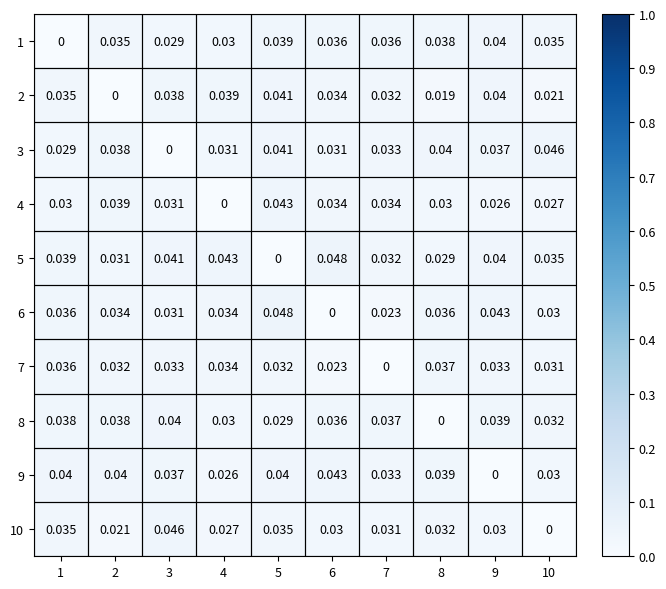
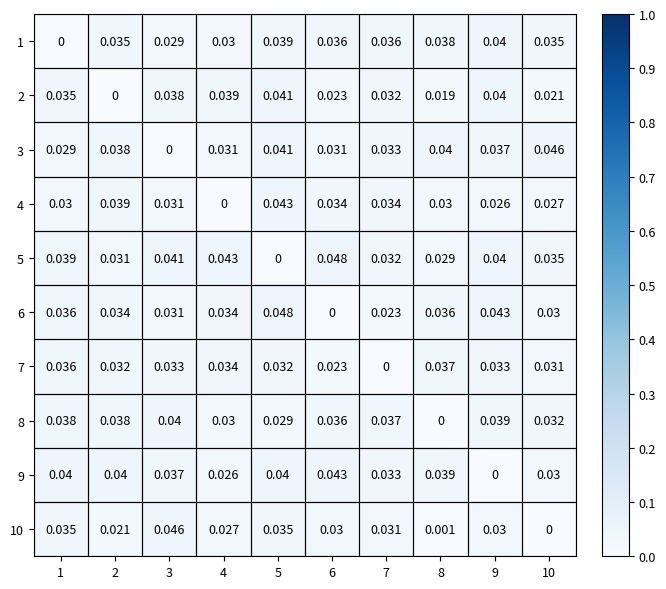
  {
    "1": {
      "1": 0,
      "2": 0.035,
      "3": 0.029,
      "4": 0.03,
      "5": 0.039,
      "6": 0.036,
      "7": 0.036,
      "8": 0.038,
      "9": 0.04,
      "10": 0.035
    },
    "2": {
      "1": 0.035,
      "2": 0,
      "3": 0.038,
      "4": 0.039,
      "5": 0.041,
-     "6": 0.034,
+     "6": 0.023,
      "7": 0.032,
      "8": 0.019,
      "9": 0.04,
      "10": 0.021
    },
    "3": {
      "1": 0.029,
      "2": 0.038,
      "3": 0,
      "4": 0.031,
      "5": 0.041,
      "6": 0.031,
      "7": 0.033,
      "8": 0.04,
      "9": 0.037,
      "10": 0.046
    },
    "4": {
      "1": 0.03,
      "2": 0.039,
      "3": 0.031,
      "4": 0,
      "5": 0.043,
      "6": 0.034,
      "7": 0.034,
      "8": 0.03,
      "9": 0.026,
      "10": 0.027
    },
    "5": {
      "1": 0.039,
      "2": 0.031,
      "3": 0.041,
      "4": 0.043,
      "5": 0,
      "6": 0.048,
      "7": 0.032,
      "8": 0.029,
      "9": 0.04,
      "10": 0.035
    },
    "6": {
      "1": 0.036,
      "2": 0.034,
      "3": 0.031,
      "4": 0.034,
      "5": 0.048,
      "6": 0,
      "7": 0.023,
      "8": 0.036,
      "9": 0.043,
      "10": 0.03
    },
    "7": {
      "1": 0.036,
      "2": 0.032,
      "3": 0.033,
      "4": 0.034,
      "5": 0.032,
      "6": 0.023,
      "7": 0,
      "8": 0.037,
      "9": 0.033,
      "10": 0.031
    },
    "8": {
      "1": 0.038,
      "2": 0.038,
      "3": 0.04,
      "4": 0.03,
      "5": 0.029,
      "6": 0.036,
      "7": 0.037,
      "8": 0,
      "9": 0.039,
      "10": 0.032
    },
    "9": {
      "1": 0.04,
      "2": 0.04,
      "3": 0.037,
      "4": 0.026,
      "5": 0.04,
      "6": 0.043,
      "7": 0.033,
      "8": 0.039,
      "9": 0,
      "10": 0.03
    },
    "10": {
      "1": 0.035,
      "2": 0.021,
      "3": 0.046,
      "4": 0.027,
      "5": 0.035,
      "6": 0.03,
      "7": 0.031,
-     "8": 0.032,
+     "8": 0.001,
      "9": 0.03,
      "10": 0
    }
  }
